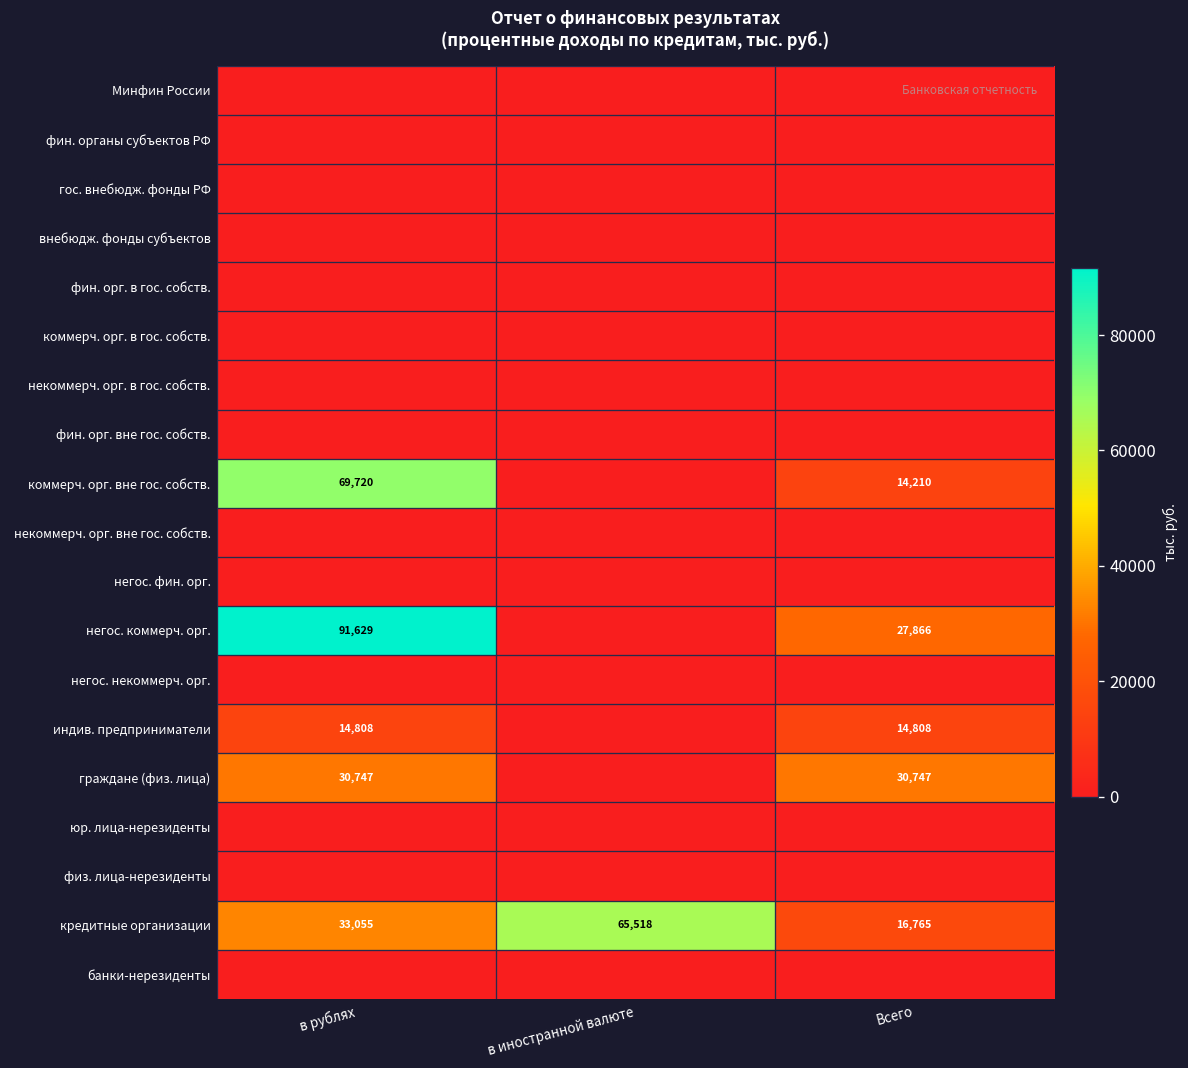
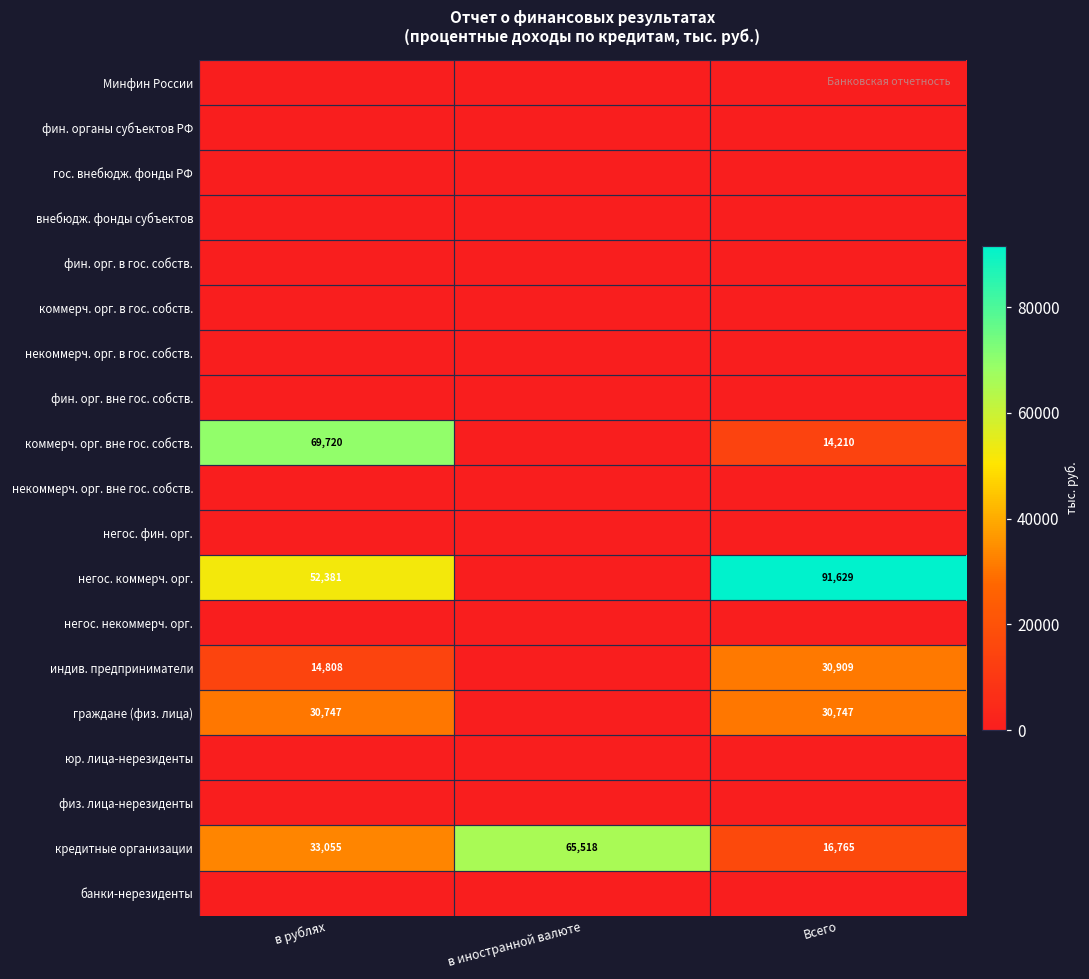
  {
    "коммерч. орг. вне гос. собств.": {
      "в рублях": "69,720",
      "Всего": "14,210"
    },
    "негос. коммерч. орг.": {
-     "в рублях": "91,629",
-     "Всего": "27,866"
+     "в рублях": "52,381",
+     "Всего": "91,629"
    },
    "индив. предприниматели": {
      "в рублях": "14,808",
-     "Всего": "14,808"
+     "Всего": "30,909"
    },
    "граждане (физ. лица)": {
      "в рублях": "30,747",
      "Всего": "30,747"
    },
    "кредитные организации": {
      "в рублях": "33,055",
      "в иностранной валюте": "65,518",
      "Всего": "16,765"
    }
  }
